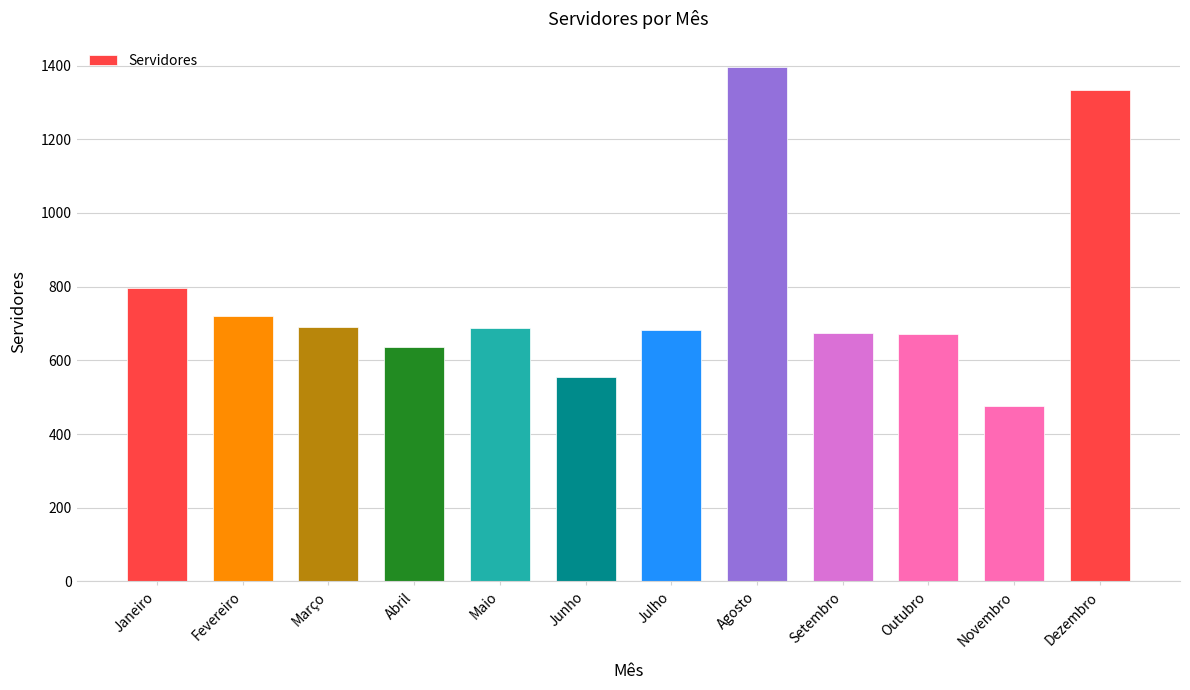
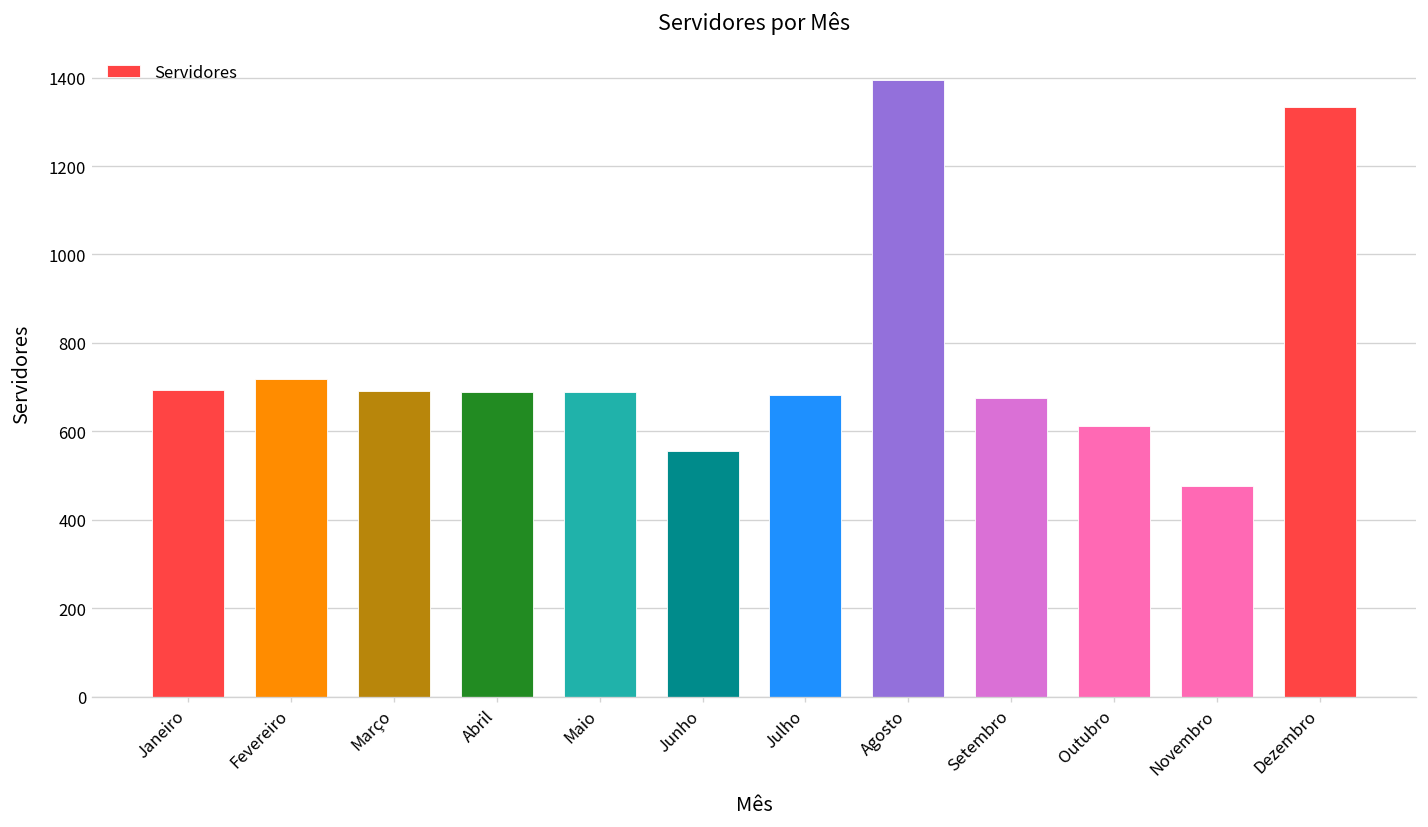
  {
-   "Janeiro": 800,
+   "Janeiro": 690,
    "Fevereiro": 720,
    "Março": 690,
-   "Abril": 640,
+   "Abril": 690,
    "Maio": 690,
    "Junho": 560,
    "Julho": 680,
    "Agosto": 1400,
    "Setembro": 680,
-   "Outubro": 670,
+   "Outubro": 610,
    "Novembro": 480,
    "Dezembro": 1330
  }
